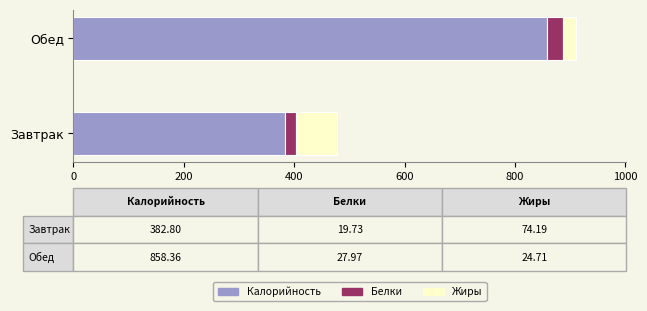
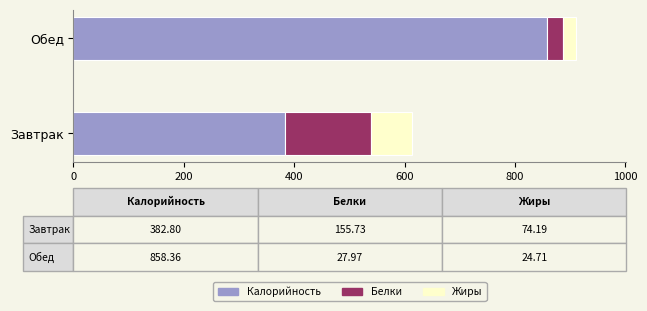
  {
    "Калорийность": {
      "Обед": 860,
      "Завтрак": 380
    },
    "Белки": {
-     "Завтрак": 19.73
+     "Завтрак": 155.73
    },
    "Жиры": {
      "Обед": 20,
      "Завтрак": 70
    }
  }
